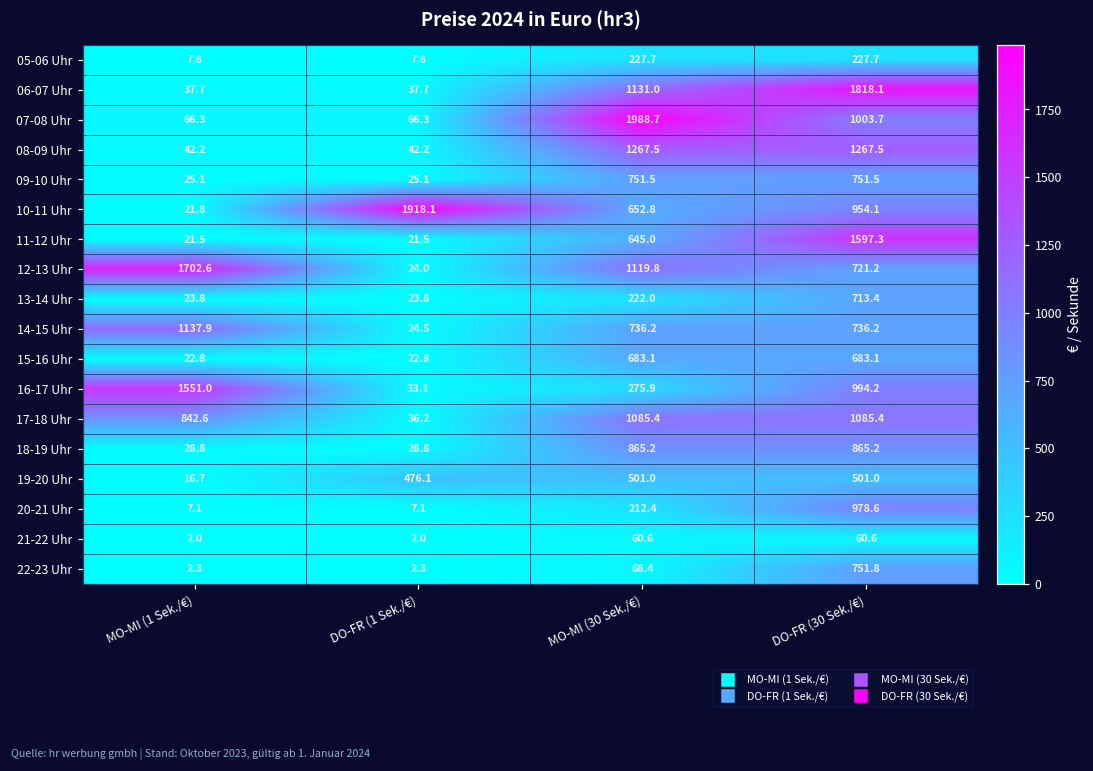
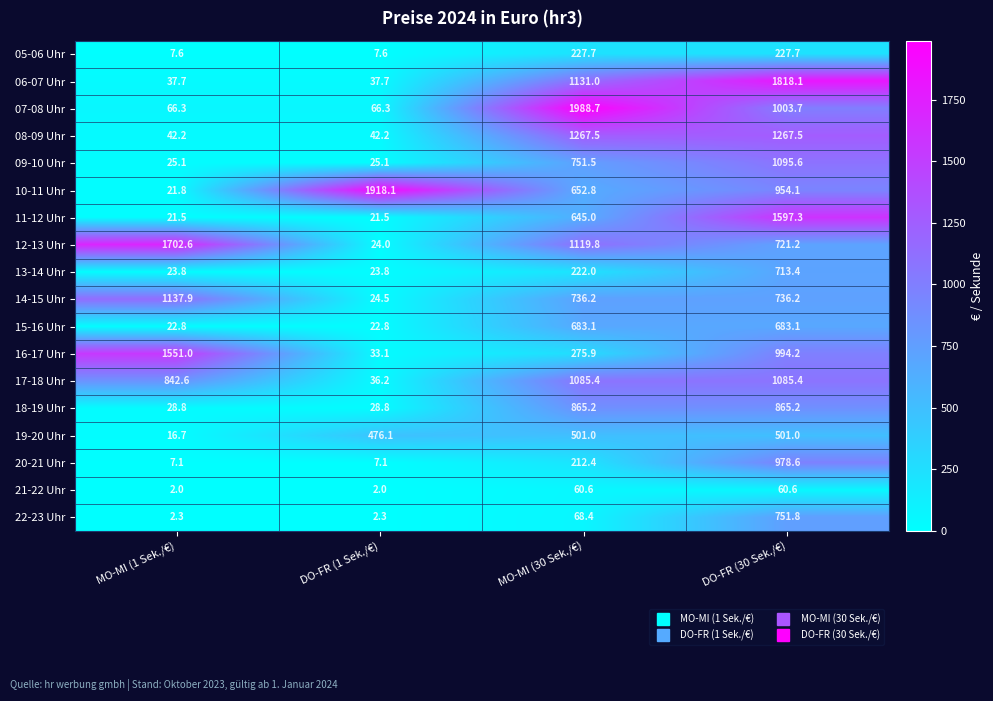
  {
    "05-06 Uhr": {
      "MO-MI (1 Sek./€)": 7.6,
      "DO-FR (1 Sek./€)": 7.6,
      "MO-MI (30 Sek./€)": 227.7,
      "DO-FR (30 Sek./€)": 227.7
    },
    "06-07 Uhr": {
      "MO-MI (1 Sek./€)": 37.7,
      "DO-FR (1 Sek./€)": 37.7,
      "MO-MI (30 Sek./€)": 1131.0,
      "DO-FR (30 Sek./€)": 1818.1
    },
    "07-08 Uhr": {
      "MO-MI (1 Sek./€)": 66.3,
      "DO-FR (1 Sek./€)": 66.3,
      "MO-MI (30 Sek./€)": 1988.7,
      "DO-FR (30 Sek./€)": 1003.7
    },
    "08-09 Uhr": {
      "MO-MI (1 Sek./€)": 42.2,
      "DO-FR (1 Sek./€)": 42.2,
      "MO-MI (30 Sek./€)": 1267.5,
      "DO-FR (30 Sek./€)": 1267.5
    },
    "09-10 Uhr": {
      "MO-MI (1 Sek./€)": 25.1,
      "DO-FR (1 Sek./€)": 25.1,
      "MO-MI (30 Sek./€)": 751.5,
-     "DO-FR (30 Sek./€)": 751.5
+     "DO-FR (30 Sek./€)": 1095.6
    },
    "10-11 Uhr": {
      "MO-MI (1 Sek./€)": 21.8,
      "DO-FR (1 Sek./€)": 1918.1,
      "MO-MI (30 Sek./€)": 652.8,
      "DO-FR (30 Sek./€)": 954.1
    },
    "11-12 Uhr": {
      "MO-MI (1 Sek./€)": 21.5,
      "DO-FR (1 Sek./€)": 21.5,
      "MO-MI (30 Sek./€)": 645.0,
      "DO-FR (30 Sek./€)": 1597.3
    },
    "12-13 Uhr": {
      "MO-MI (1 Sek./€)": 1702.6,
      "DO-FR (1 Sek./€)": 24.0,
      "MO-MI (30 Sek./€)": 1119.8,
      "DO-FR (30 Sek./€)": 721.2
    },
    "13-14 Uhr": {
      "MO-MI (1 Sek./€)": 23.8,
      "DO-FR (1 Sek./€)": 23.8,
      "MO-MI (30 Sek./€)": 222.0,
      "DO-FR (30 Sek./€)": 713.4
    },
    "14-15 Uhr": {
      "MO-MI (1 Sek./€)": 1137.9,
      "DO-FR (1 Sek./€)": 24.5,
      "MO-MI (30 Sek./€)": 736.2,
      "DO-FR (30 Sek./€)": 736.2
    },
    "15-16 Uhr": {
      "MO-MI (1 Sek./€)": 22.8,
      "DO-FR (1 Sek./€)": 22.8,
      "MO-MI (30 Sek./€)": 683.1,
      "DO-FR (30 Sek./€)": 683.1
    },
    "16-17 Uhr": {
      "MO-MI (1 Sek./€)": 1551.0,
      "DO-FR (1 Sek./€)": 33.1,
      "MO-MI (30 Sek./€)": 275.9,
      "DO-FR (30 Sek./€)": 994.2
    },
    "17-18 Uhr": {
      "MO-MI (1 Sek./€)": 842.6,
      "DO-FR (1 Sek./€)": 36.2,
      "MO-MI (30 Sek./€)": 1085.4,
      "DO-FR (30 Sek./€)": 1085.4
    },
    "18-19 Uhr": {
      "MO-MI (1 Sek./€)": 28.8,
      "DO-FR (1 Sek./€)": 28.8,
      "MO-MI (30 Sek./€)": 865.2,
      "DO-FR (30 Sek./€)": 865.2
    },
    "19-20 Uhr": {
      "MO-MI (1 Sek./€)": 16.7,
      "DO-FR (1 Sek./€)": 476.1,
      "MO-MI (30 Sek./€)": 501.0,
      "DO-FR (30 Sek./€)": 501.0
    },
    "20-21 Uhr": {
      "MO-MI (1 Sek./€)": 7.1,
      "DO-FR (1 Sek./€)": 7.1,
      "MO-MI (30 Sek./€)": 212.4,
      "DO-FR (30 Sek./€)": 978.6
    },
    "21-22 Uhr": {
      "MO-MI (1 Sek./€)": 2.0,
      "DO-FR (1 Sek./€)": 2.0,
      "MO-MI (30 Sek./€)": 60.6,
      "DO-FR (30 Sek./€)": 60.6
    },
    "22-23 Uhr": {
      "MO-MI (1 Sek./€)": 2.3,
      "DO-FR (1 Sek./€)": 2.3,
      "MO-MI (30 Sek./€)": 68.4,
      "DO-FR (30 Sek./€)": 751.8
    }
  }
